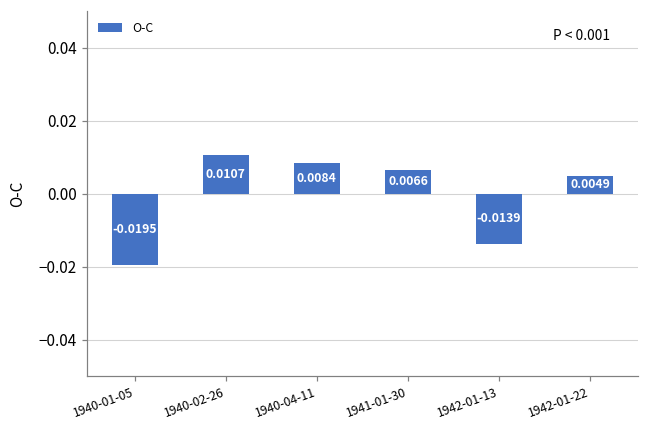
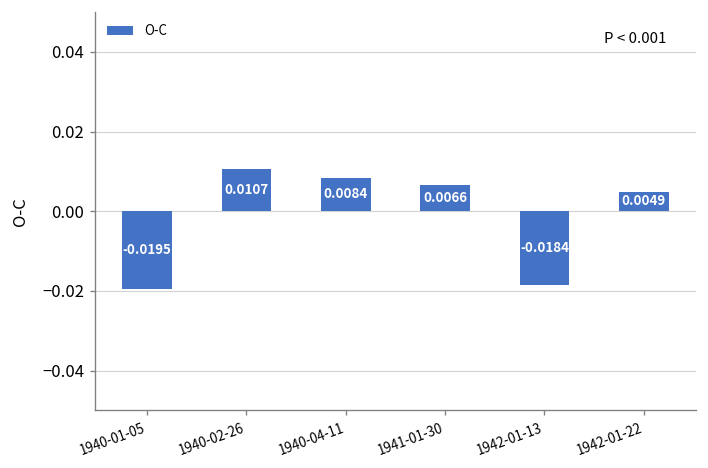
  {
    "1940-01-05": -0.0195,
    "1940-02-26": 0.0107,
    "1940-04-11": 0.0084,
    "1941-01-30": 0.0066,
-   "1942-01-13": -0.0139,
+   "1942-01-13": -0.0184,
    "1942-01-22": 0.0049
  }
